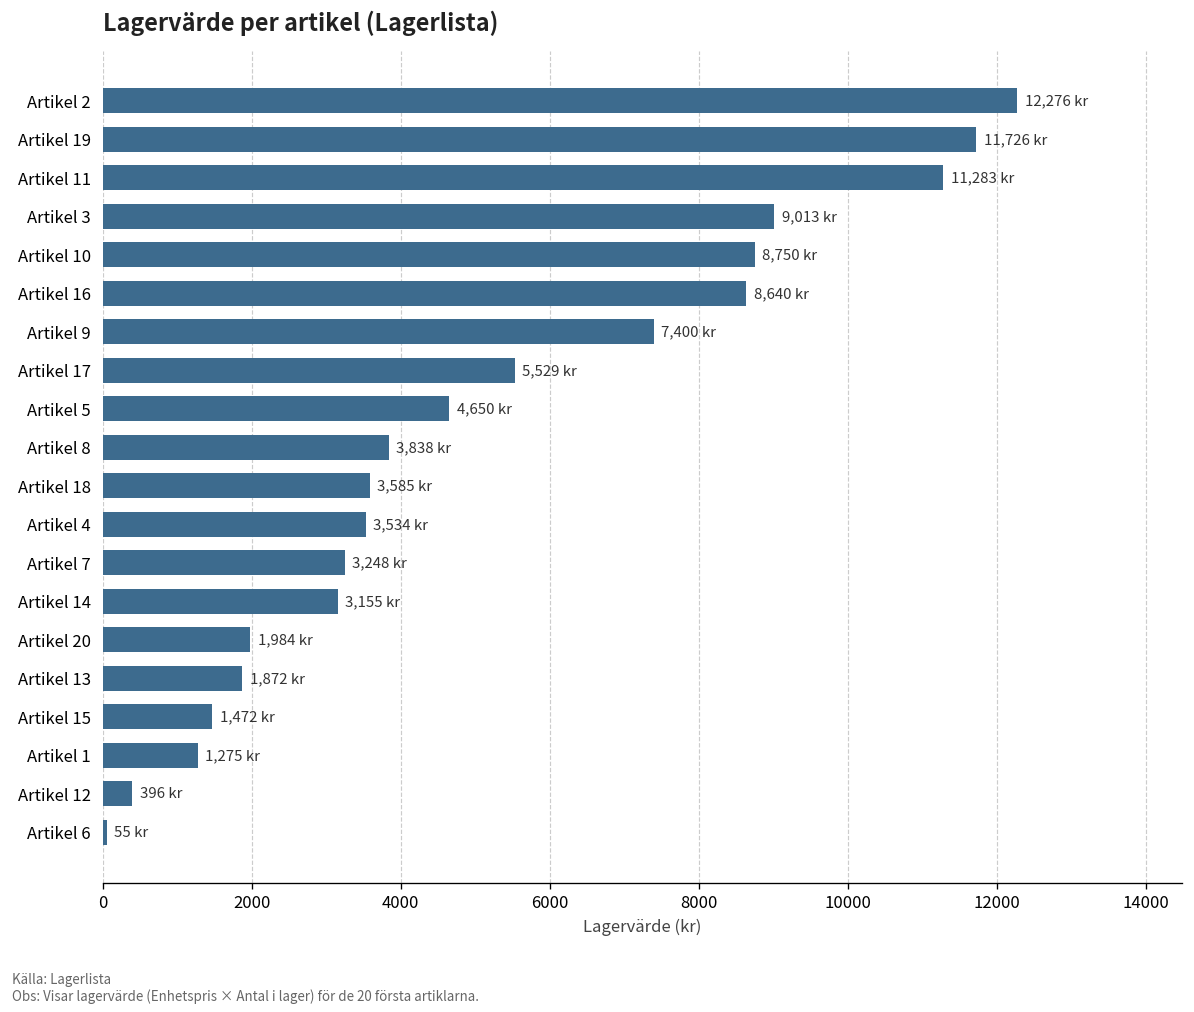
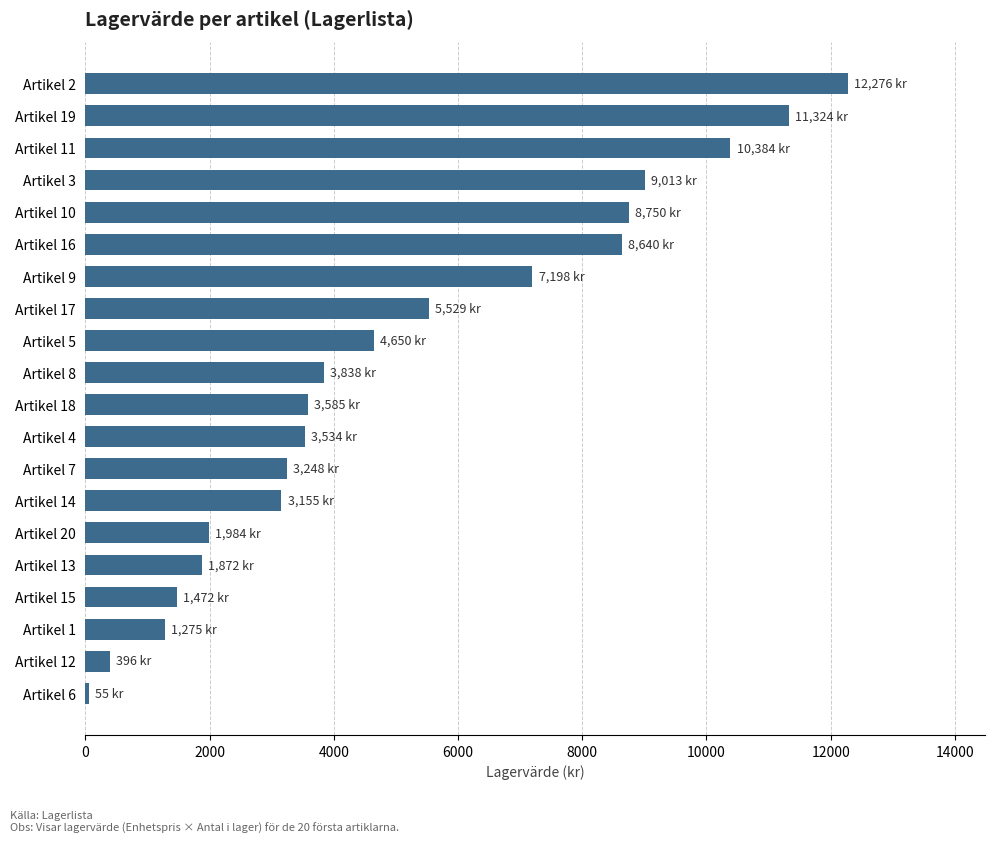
  {
    "Artikel 2": "12,276",
-   "Artikel 19": "11,726",
-   "Artikel 11": "11,283",
+   "Artikel 19": "11,324",
+   "Artikel 11": "10,384",
    "Artikel 3": "9,013",
    "Artikel 10": "8,750",
    "Artikel 16": "8,640",
-   "Artikel 9": "7,400",
+   "Artikel 9": "7,198",
    "Artikel 17": "5,529",
    "Artikel 5": "4,650",
    "Artikel 8": "3,838",
    "Artikel 18": "3,585",
    "Artikel 4": "3,534",
    "Artikel 7": "3,248",
    "Artikel 14": "3,155",
    "Artikel 20": "1,984",
    "Artikel 13": "1,872",
    "Artikel 15": "1,472",
    "Artikel 1": "1,275",
    "Artikel 12": "396",
    "Artikel 6": "55"
  }
